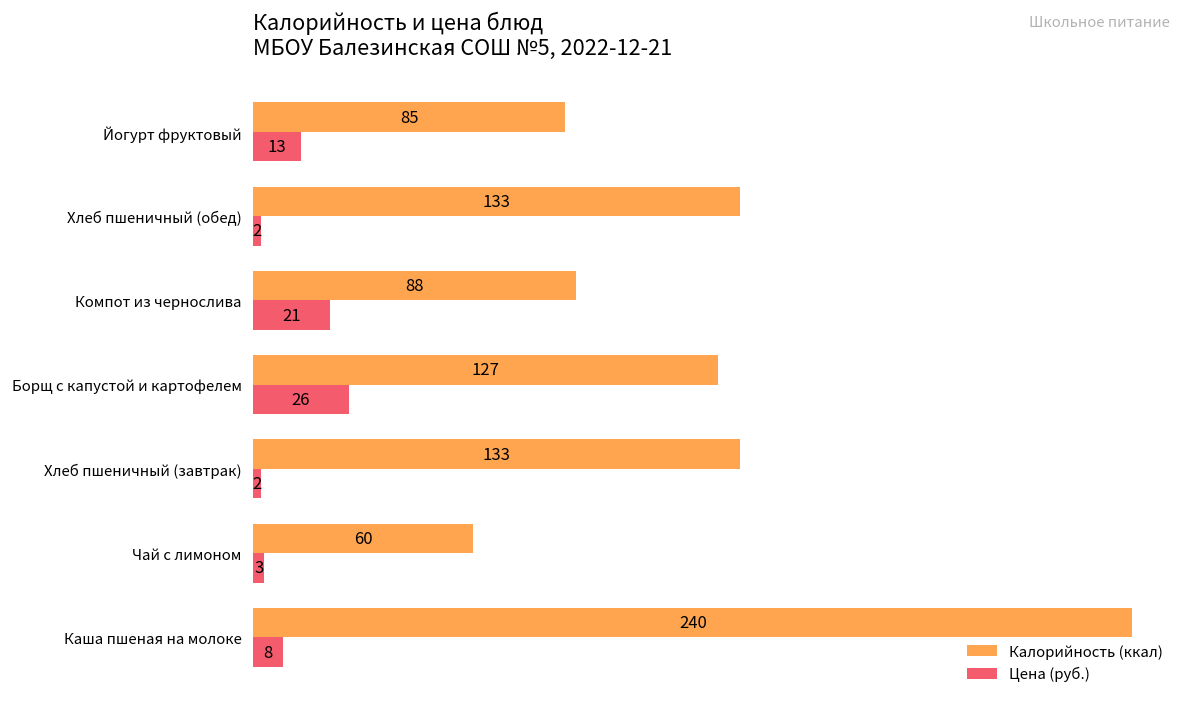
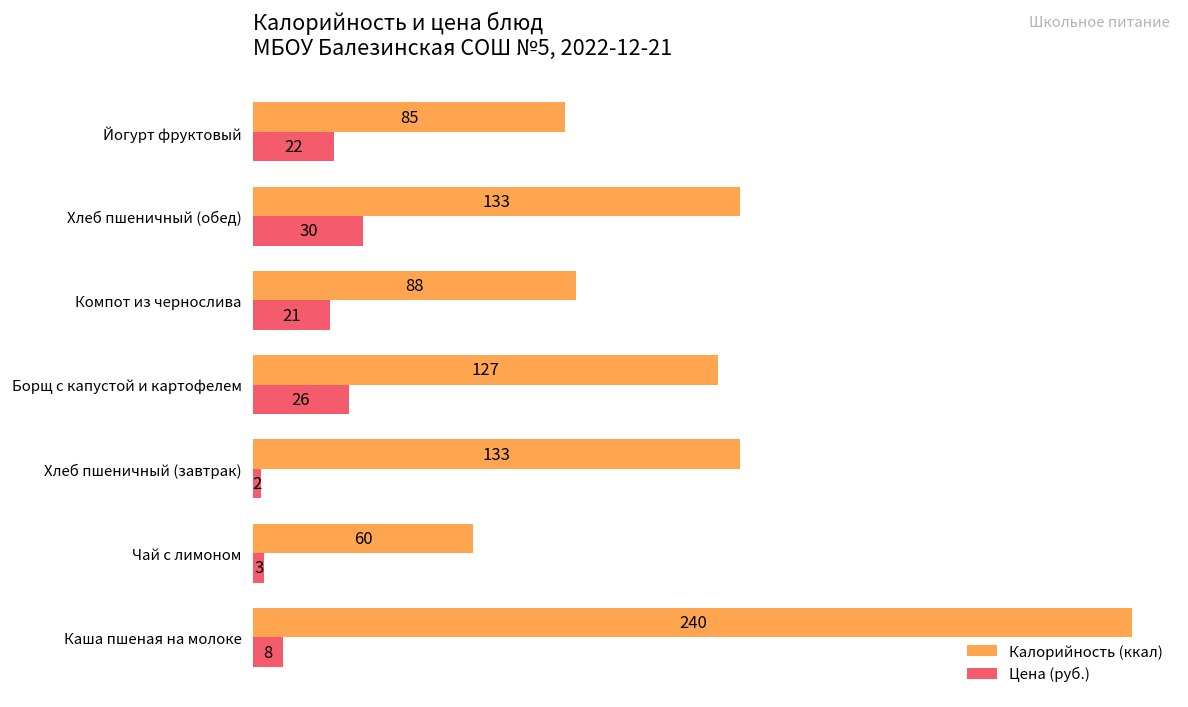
  {
    "Калорийность (ккал)": {
      "Йогурт фруктовый": 85,
      "Хлеб пшеничный (обед)": 133,
      "Компот из чернослива": 88,
      "Борщ с капустой и картофелем": 127,
      "Хлеб пшеничный (завтрак)": 133,
      "Чай с лимоном": 60,
      "Каша пшеная на молоке": 240
    },
    "Цена (руб.)": {
-     "Йогурт фруктовый": 13,
-     "Хлеб пшеничный (обед)": 2,
+     "Йогурт фруктовый": 22,
+     "Хлеб пшеничный (обед)": 30,
      "Компот из чернослива": 21,
      "Борщ с капустой и картофелем": 26,
      "Хлеб пшеничный (завтрак)": 2,
      "Чай с лимоном": 3,
      "Каша пшеная на молоке": 8
    }
  }
